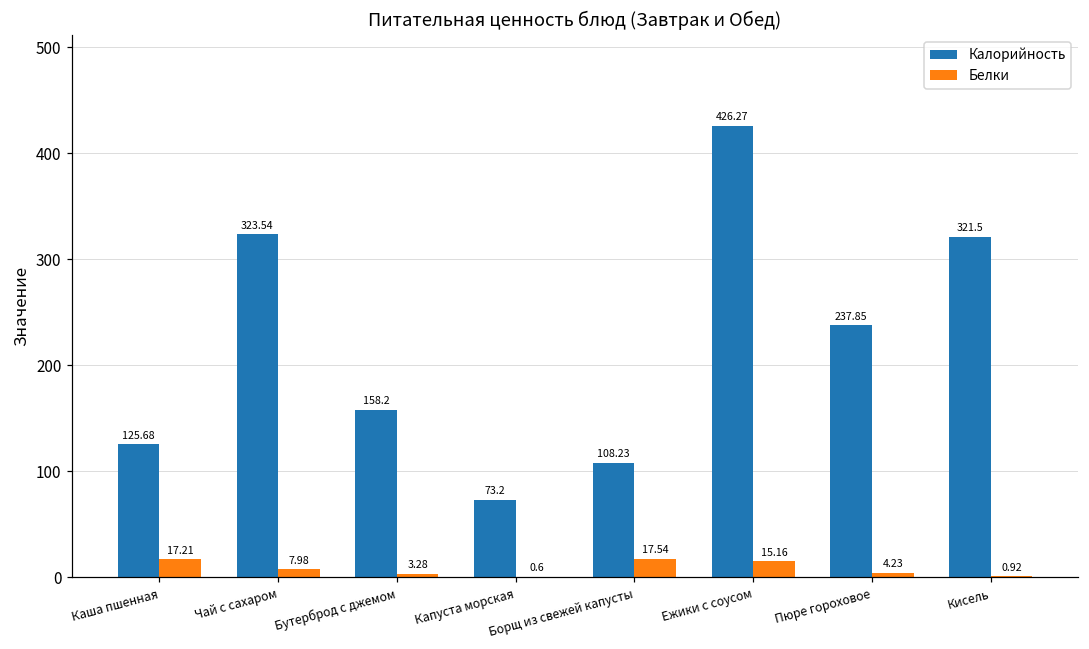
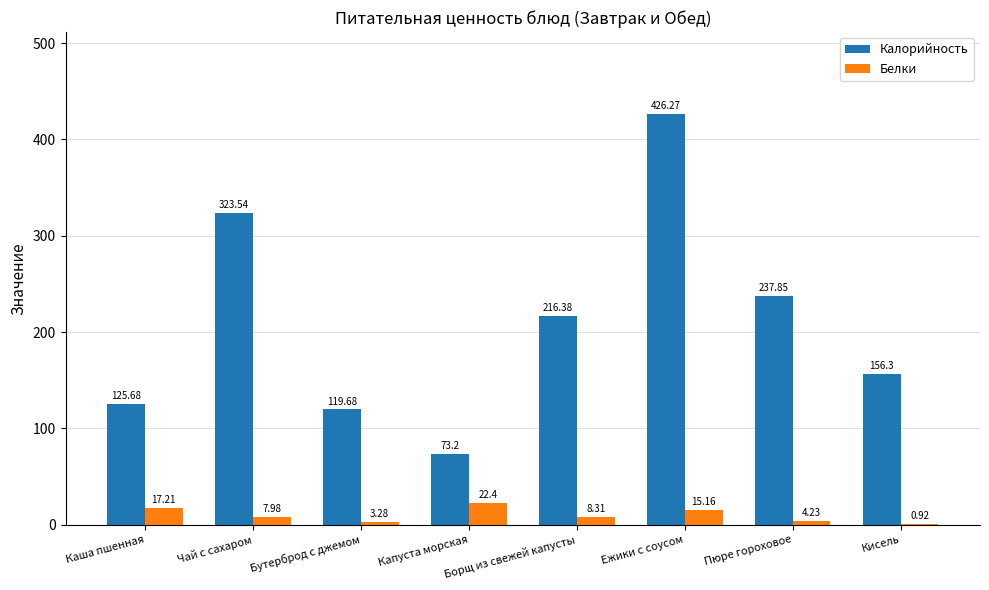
  {
    "Калорийность": {
      "Каша пшенная": 125.68,
      "Чай с сахаром": 323.54,
-     "Бутерброд с джемом": 158.2,
+     "Бутерброд с джемом": 119.68,
      "Капуста морская": 73.2,
-     "Борщ из свежей капусты": 108.23,
+     "Борщ из свежей капусты": 216.38,
      "Ежики с соусом": 426.27,
      "Пюре гороховое": 237.85,
-     "Кисель": 321.5
+     "Кисель": 156.3
    },
    "Белки": {
      "Каша пшенная": 17.21,
      "Чай с сахаром": 7.98,
      "Бутерброд с джемом": 3.28,
-     "Капуста морская": 0.6,
-     "Борщ из свежей капусты": 17.54,
+     "Капуста морская": 22.4,
+     "Борщ из свежей капусты": 8.31,
      "Ежики с соусом": 15.16,
      "Пюре гороховое": 4.23,
      "Кисель": 0.92
    }
  }
